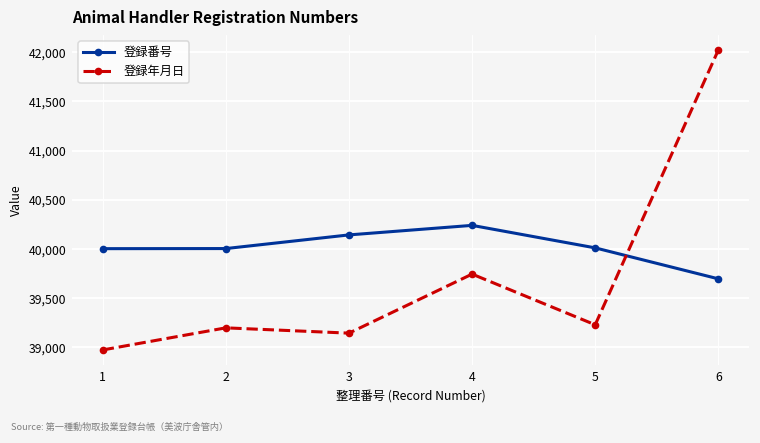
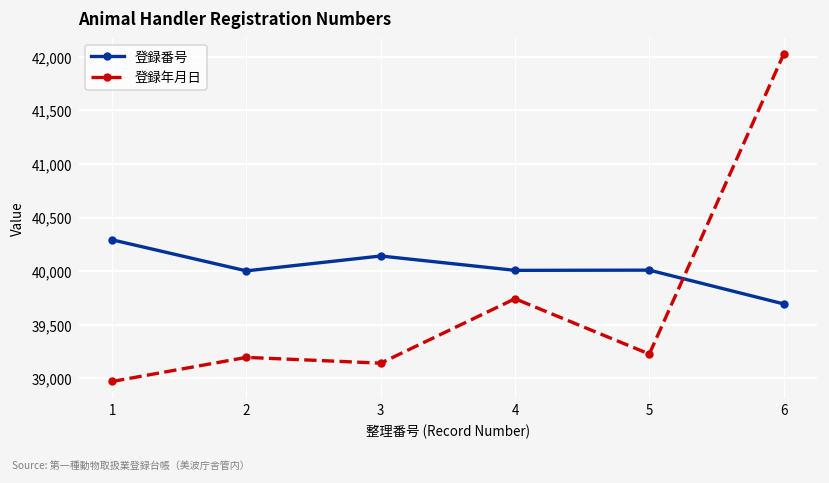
  {
    "登録番号": {
-     "1": "40,000",
+     "1": "40,300",
      "2": "40,000",
      "3": "40,100",
-     "4": "40,200",
+     "4": "40,000",
      "5": "40,000",
      "6": "39,700"
    },
    "登録年月日": {
      "1": "39,000",
      "2": "39,200",
      "3": "39,100",
      "4": "39,700",
      "5": "39,200",
      "6": "42,000"
    }
  }
